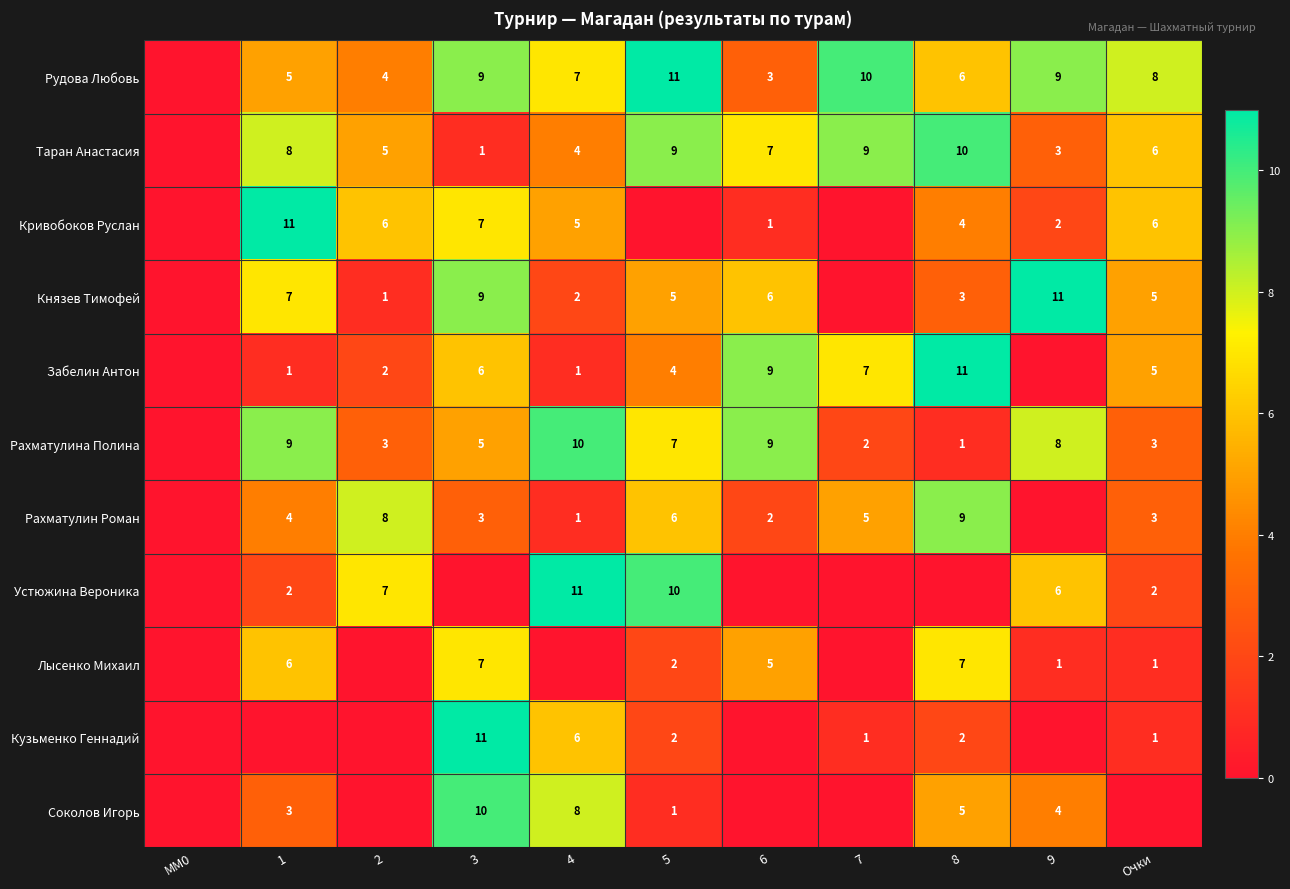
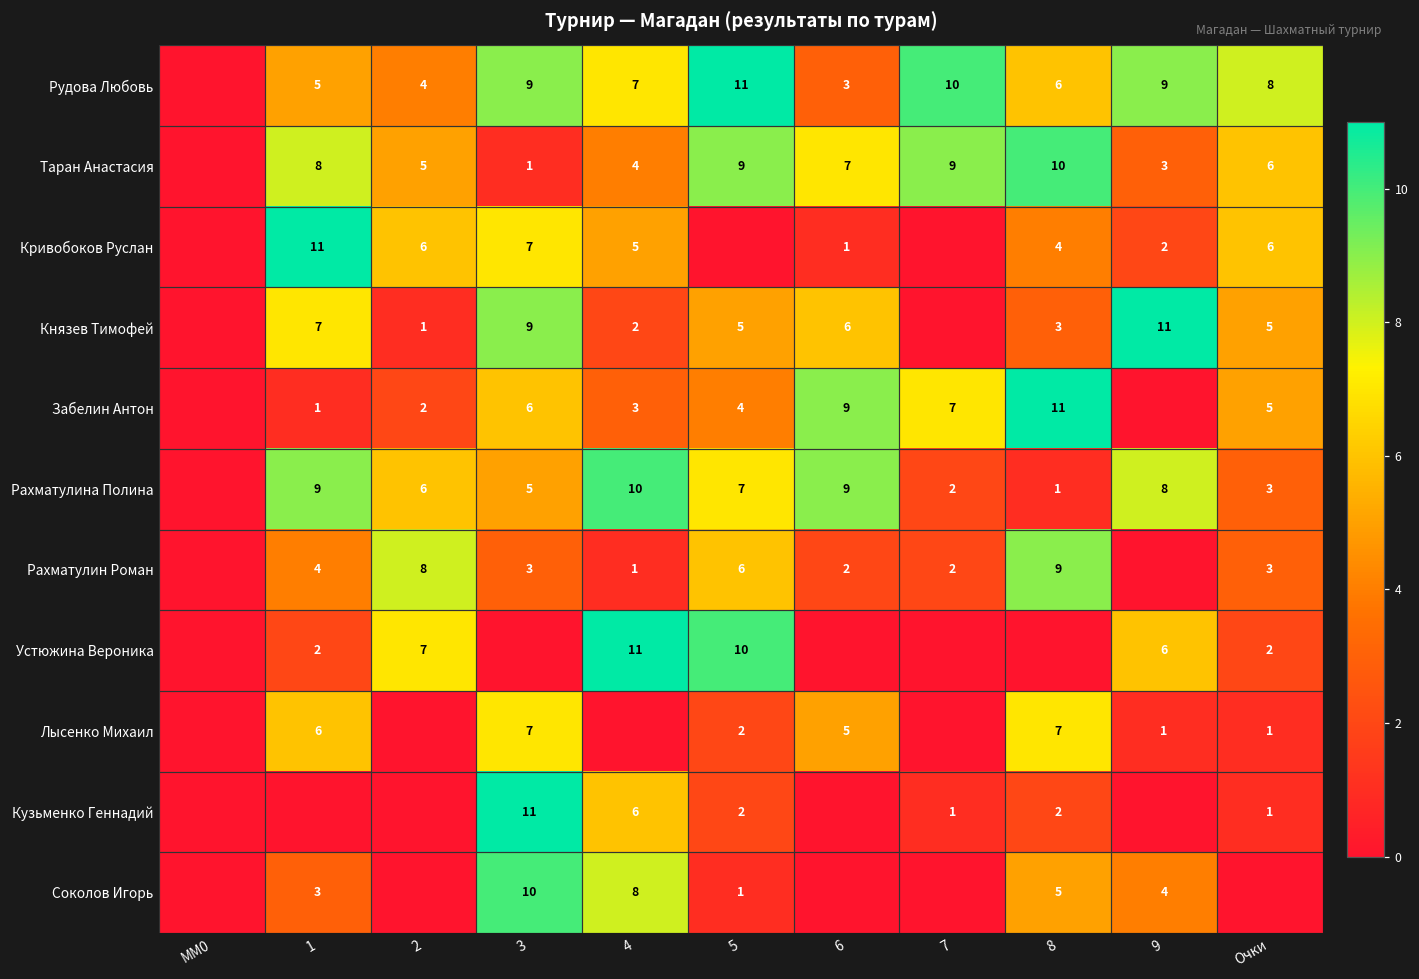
  {
    "Рудова Любовь": {
      "1": 5,
      "2": 4,
      "3": 9,
      "4": 7,
      "5": 11,
      "6": 3,
      "7": 10,
      "8": 6,
      "9": 9,
      "Очки": 8
    },
    "Таран Анастасия": {
      "1": 8,
      "2": 5,
      "3": 1,
      "4": 4,
      "5": 9,
      "6": 7,
      "7": 9,
      "8": 10,
      "9": 3,
      "Очки": 6
    },
    "Кривобоков Руслан": {
      "1": 11,
      "2": 6,
      "3": 7,
      "4": 5,
      "6": 1,
      "8": 4,
      "9": 2,
      "Очки": 6
    },
    "Князев Тимофей": {
      "1": 7,
      "2": 1,
      "3": 9,
      "4": 2,
      "5": 5,
      "6": 6,
      "8": 3,
      "9": 11,
      "Очки": 5
    },
    "Забелин Антон": {
      "1": 1,
      "2": 2,
      "3": 6,
-     "4": 1,
+     "4": 3,
      "5": 4,
      "6": 9,
      "7": 7,
      "8": 11,
      "Очки": 5
    },
    "Рахматулина Полина": {
      "1": 9,
-     "2": 3,
+     "2": 6,
      "3": 5,
      "4": 10,
      "5": 7,
      "6": 9,
      "7": 2,
      "8": 1,
      "9": 8,
      "Очки": 3
    },
    "Рахматулин Роман": {
      "1": 4,
      "2": 8,
      "3": 3,
      "4": 1,
      "5": 6,
      "6": 2,
-     "7": 5,
+     "7": 2,
      "8": 9,
      "Очки": 3
    },
    "Устюжина Вероника": {
      "1": 2,
      "2": 7,
      "4": 11,
      "5": 10,
      "9": 6,
      "Очки": 2
    },
    "Лысенко Михаил": {
      "1": 6,
      "3": 7,
      "5": 2,
      "6": 5,
      "8": 7,
      "9": 1,
      "Очки": 1
    },
    "Кузьменко Геннадий": {
      "3": 11,
      "4": 6,
      "5": 2,
      "7": 1,
      "8": 2,
      "Очки": 1
    },
    "Соколов Игорь": {
      "1": 3,
      "3": 10,
      "4": 8,
      "5": 1,
      "8": 5,
      "9": 4
    }
  }
